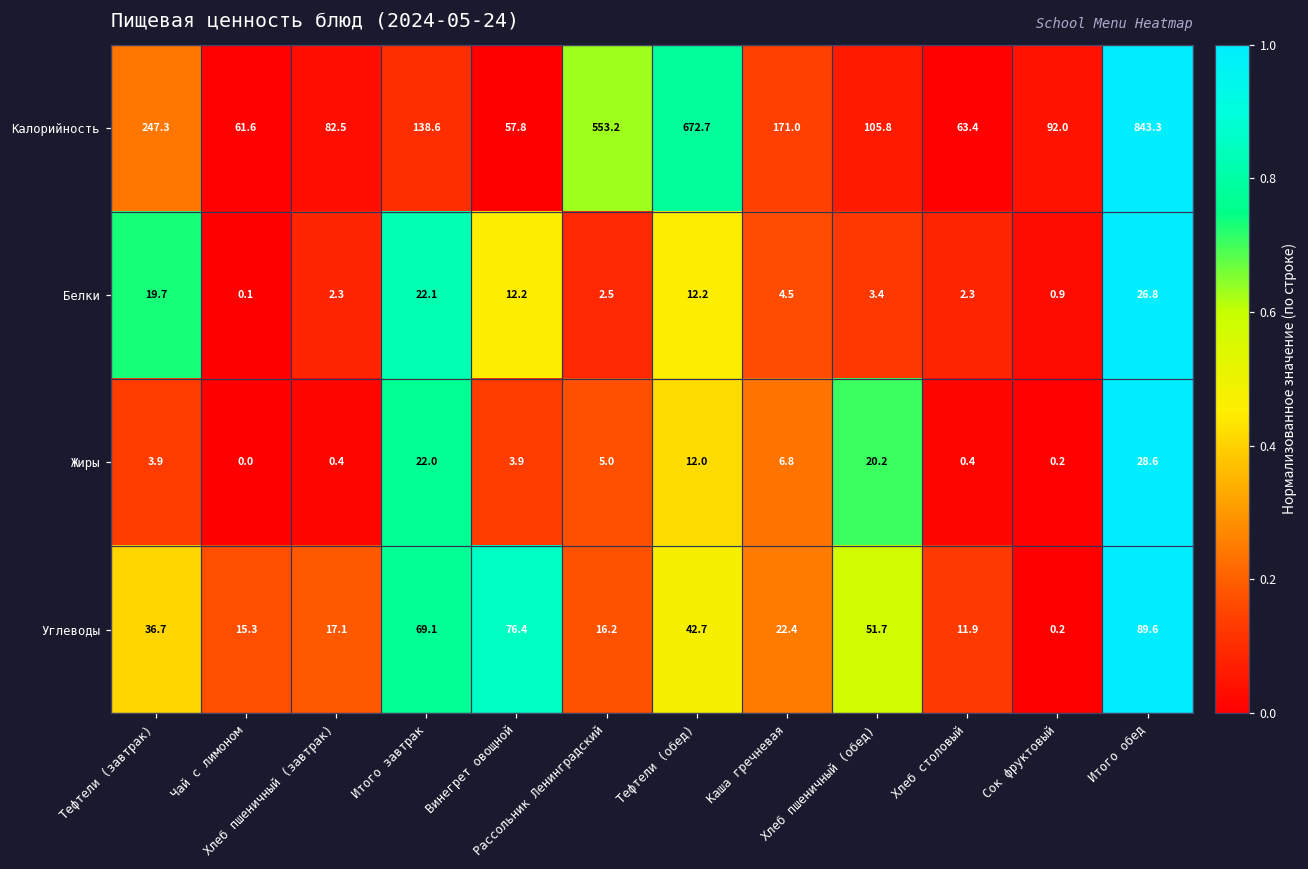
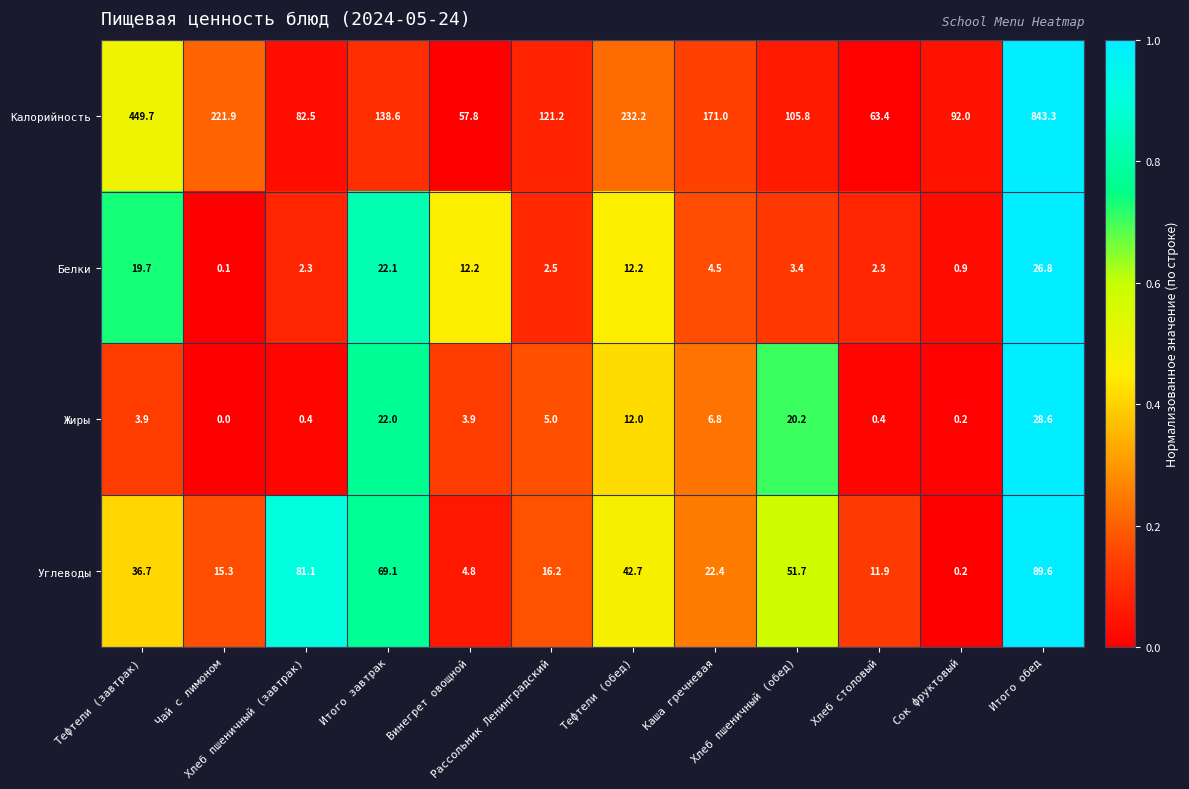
  {
    "Калорийность": {
-     "Тефтели (завтрак)": 247.3,
-     "Чай с лимоном": 61.6,
+     "Тефтели (завтрак)": 449.7,
+     "Чай с лимоном": 221.9,
      "Хлеб пшеничный (завтрак)": 82.5,
      "Итого завтрак": 138.6,
      "Винегрет овощной": 57.8,
-     "Рассольник Ленинградский": 553.2,
-     "Тефтели (обед)": 672.7,
+     "Рассольник Ленинградский": 121.2,
+     "Тефтели (обед)": 232.2,
      "Каша гречневая": 171.0,
      "Хлеб пшеничный (обед)": 105.8,
      "Хлеб столовый": 63.4,
      "Сок фруктовый": 92.0,
      "Итого обед": 843.3
    },
    "Белки": {
      "Тефтели (завтрак)": 19.7,
      "Чай с лимоном": 0.1,
      "Хлеб пшеничный (завтрак)": 2.3,
      "Итого завтрак": 22.1,
      "Винегрет овощной": 12.2,
      "Рассольник Ленинградский": 2.5,
      "Тефтели (обед)": 12.2,
      "Каша гречневая": 4.5,
      "Хлеб пшеничный (обед)": 3.4,
      "Хлеб столовый": 2.3,
      "Сок фруктовый": 0.9,
      "Итого обед": 26.8
    },
    "Жиры": {
      "Тефтели (завтрак)": 3.9,
      "Чай с лимоном": 0.0,
      "Хлеб пшеничный (завтрак)": 0.4,
      "Итого завтрак": 22.0,
      "Винегрет овощной": 3.9,
      "Рассольник Ленинградский": 5.0,
      "Тефтели (обед)": 12.0,
      "Каша гречневая": 6.8,
      "Хлеб пшеничный (обед)": 20.2,
      "Хлеб столовый": 0.4,
      "Сок фруктовый": 0.2,
      "Итого обед": 28.6
    },
    "Углеводы": {
      "Тефтели (завтрак)": 36.7,
      "Чай с лимоном": 15.3,
-     "Хлеб пшеничный (завтрак)": 17.1,
+     "Хлеб пшеничный (завтрак)": 81.1,
      "Итого завтрак": 69.1,
-     "Винегрет овощной": 76.4,
+     "Винегрет овощной": 4.8,
      "Рассольник Ленинградский": 16.2,
      "Тефтели (обед)": 42.7,
      "Каша гречневая": 22.4,
      "Хлеб пшеничный (обед)": 51.7,
      "Хлеб столовый": 11.9,
      "Сок фруктовый": 0.2,
      "Итого обед": 89.6
    }
  }
